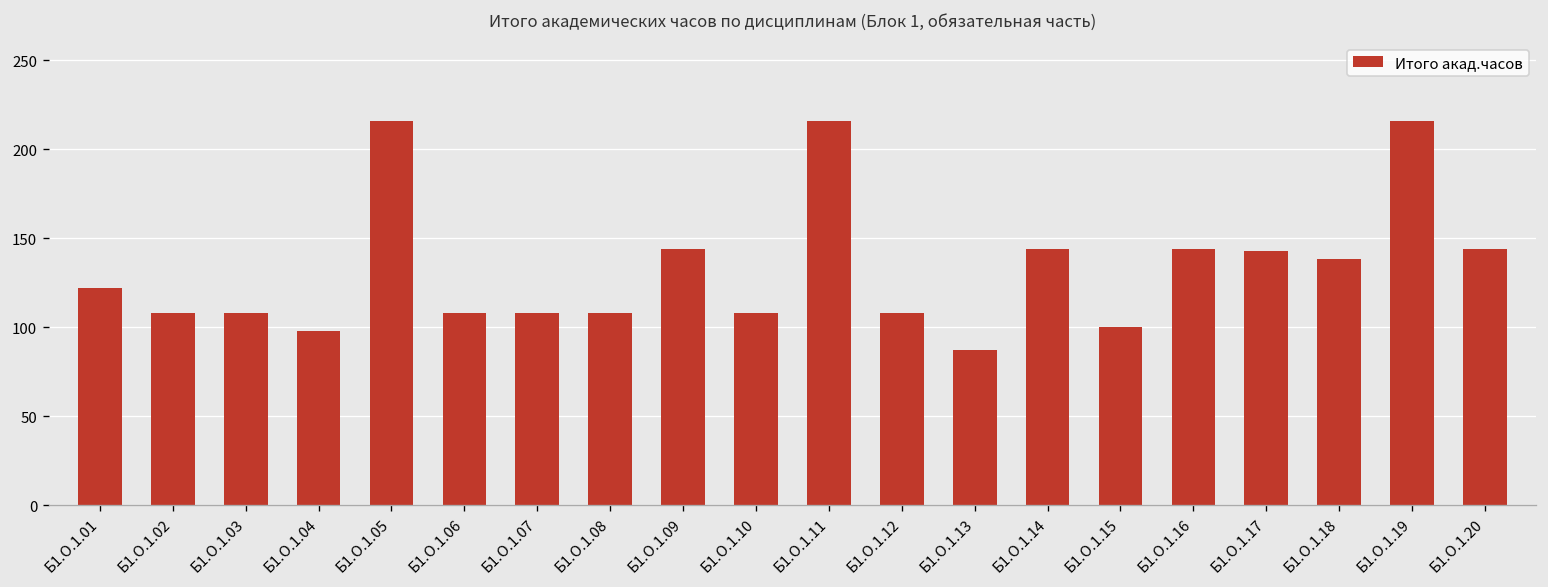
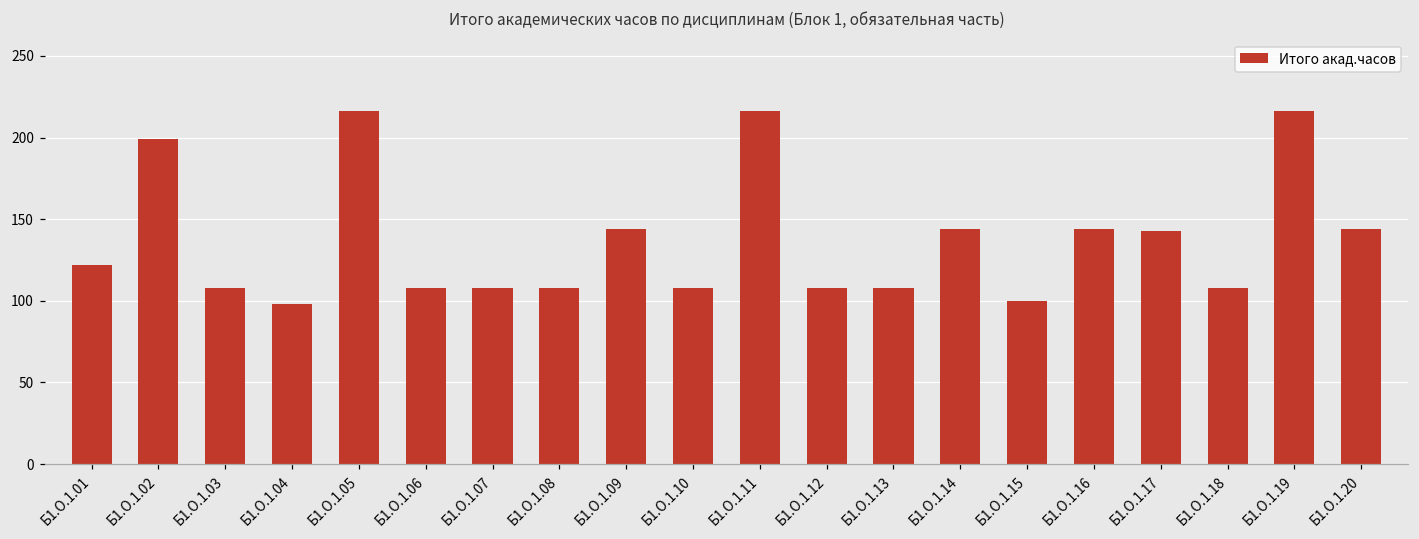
  {
    "Б1.О.1.01": 122,
-   "Б1.О.1.02": 108,
+   "Б1.О.1.02": 199,
    "Б1.О.1.03": 108,
    "Б1.О.1.04": 98,
    "Б1.О.1.05": 216,
    "Б1.О.1.06": 108,
    "Б1.О.1.07": 108,
    "Б1.О.1.08": 108,
    "Б1.О.1.09": 144,
    "Б1.О.1.10": 108,
    "Б1.О.1.11": 216,
    "Б1.О.1.12": 108,
-   "Б1.О.1.13": 87,
+   "Б1.О.1.13": 108,
    "Б1.О.1.14": 144,
    "Б1.О.1.15": 100,
    "Б1.О.1.16": 144,
    "Б1.О.1.17": 143,
-   "Б1.О.1.18": 138,
+   "Б1.О.1.18": 108,
    "Б1.О.1.19": 216,
    "Б1.О.1.20": 144
  }
